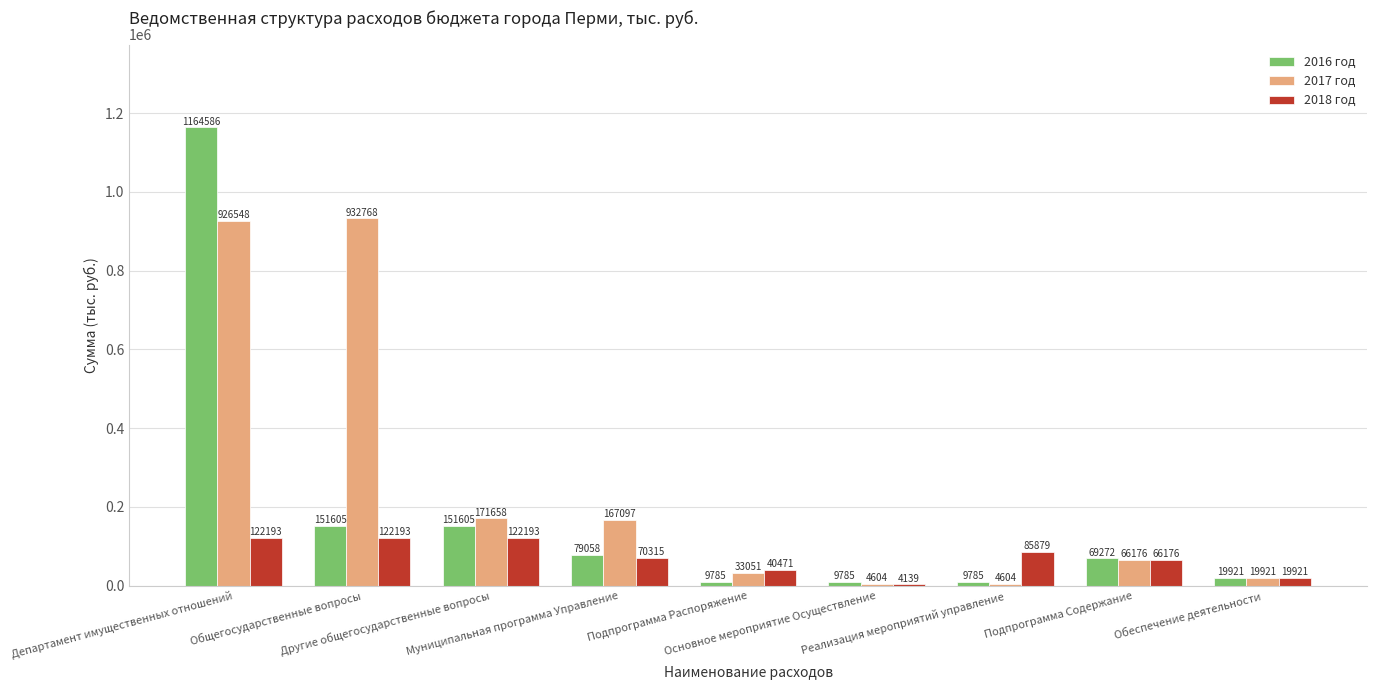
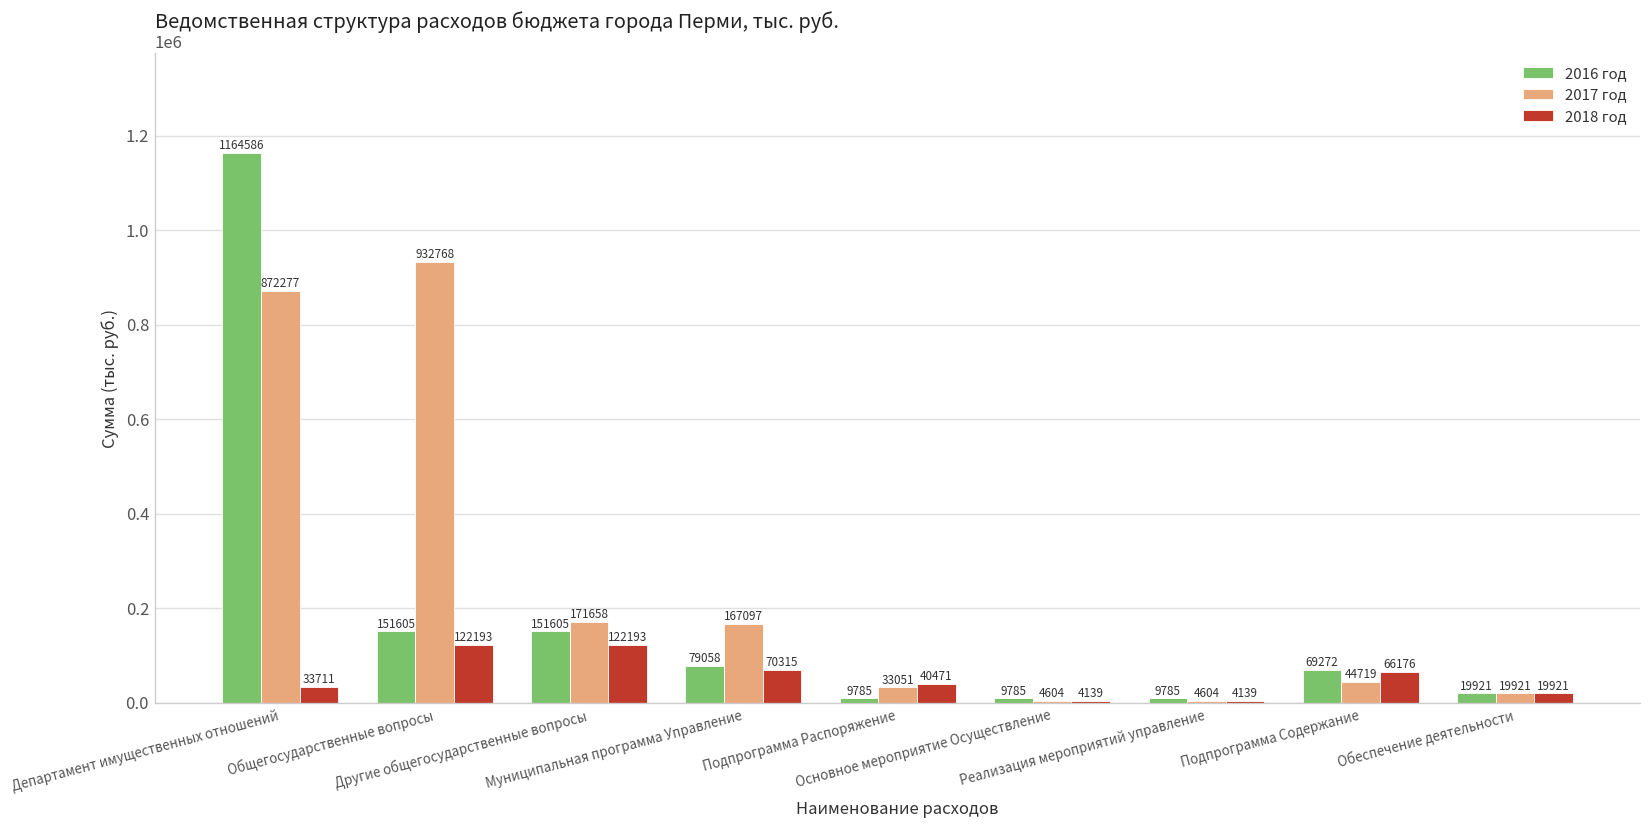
  {
    "2016 год": {
      "Департамент имущественных отношений": 1164586,
      "Общегосударственные вопросы": 151605,
      "Другие общегосударственные вопросы": 151605,
      "Муниципальная программа Управление": 79058,
      "Подпрограмма Распоряжение": 9785,
      "Основное мероприятие Осуществление": 9785,
      "Реализация мероприятий управление": 9785,
      "Подпрограмма Содержание": 69272,
      "Обеспечение деятельности": 19921
    },
    "2017 год": {
-     "Департамент имущественных отношений": 926548,
+     "Департамент имущественных отношений": 872277,
      "Общегосударственные вопросы": 932768,
      "Другие общегосударственные вопросы": 171658,
      "Муниципальная программа Управление": 167097,
      "Подпрограмма Распоряжение": 33051,
      "Основное мероприятие Осуществление": 4604,
      "Реализация мероприятий управление": 4604,
-     "Подпрограмма Содержание": 66176,
+     "Подпрограмма Содержание": 44719,
      "Обеспечение деятельности": 19921
    },
    "2018 год": {
-     "Департамент имущественных отношений": 122193,
+     "Департамент имущественных отношений": 33711,
      "Общегосударственные вопросы": 122193,
      "Другие общегосударственные вопросы": 122193,
      "Муниципальная программа Управление": 70315,
      "Подпрограмма Распоряжение": 40471,
      "Основное мероприятие Осуществление": 4139,
-     "Реализация мероприятий управление": 85879,
+     "Реализация мероприятий управление": 4139,
      "Подпрограмма Содержание": 66176,
      "Обеспечение деятельности": 19921
    }
  }
